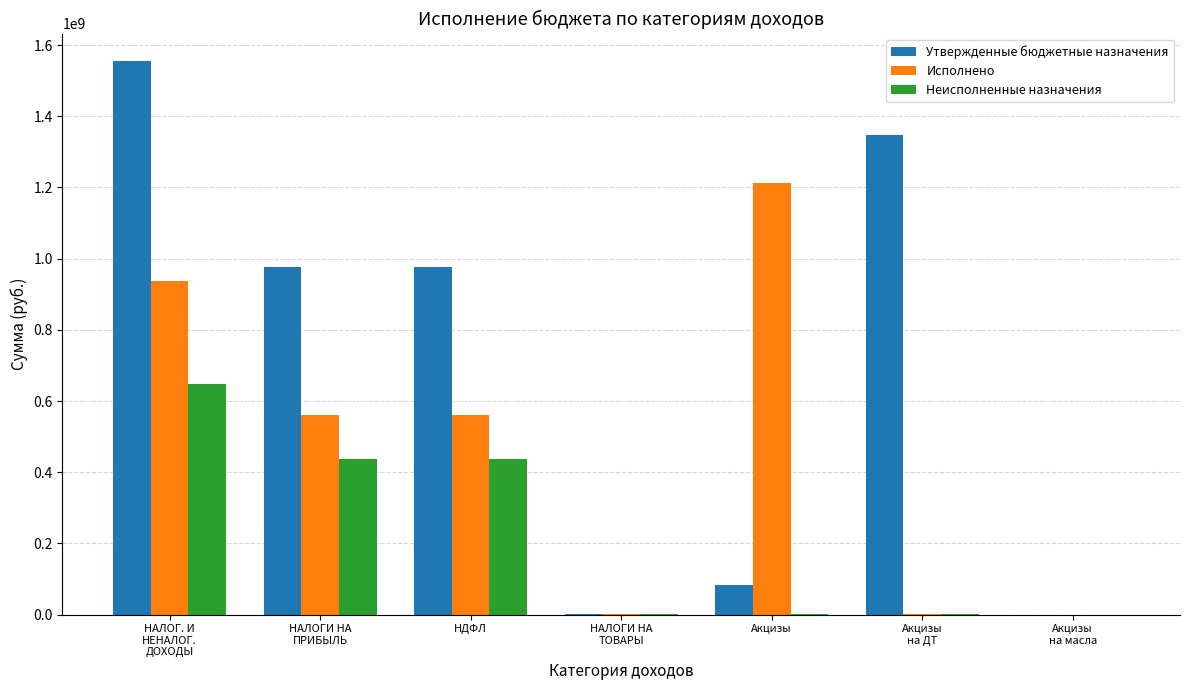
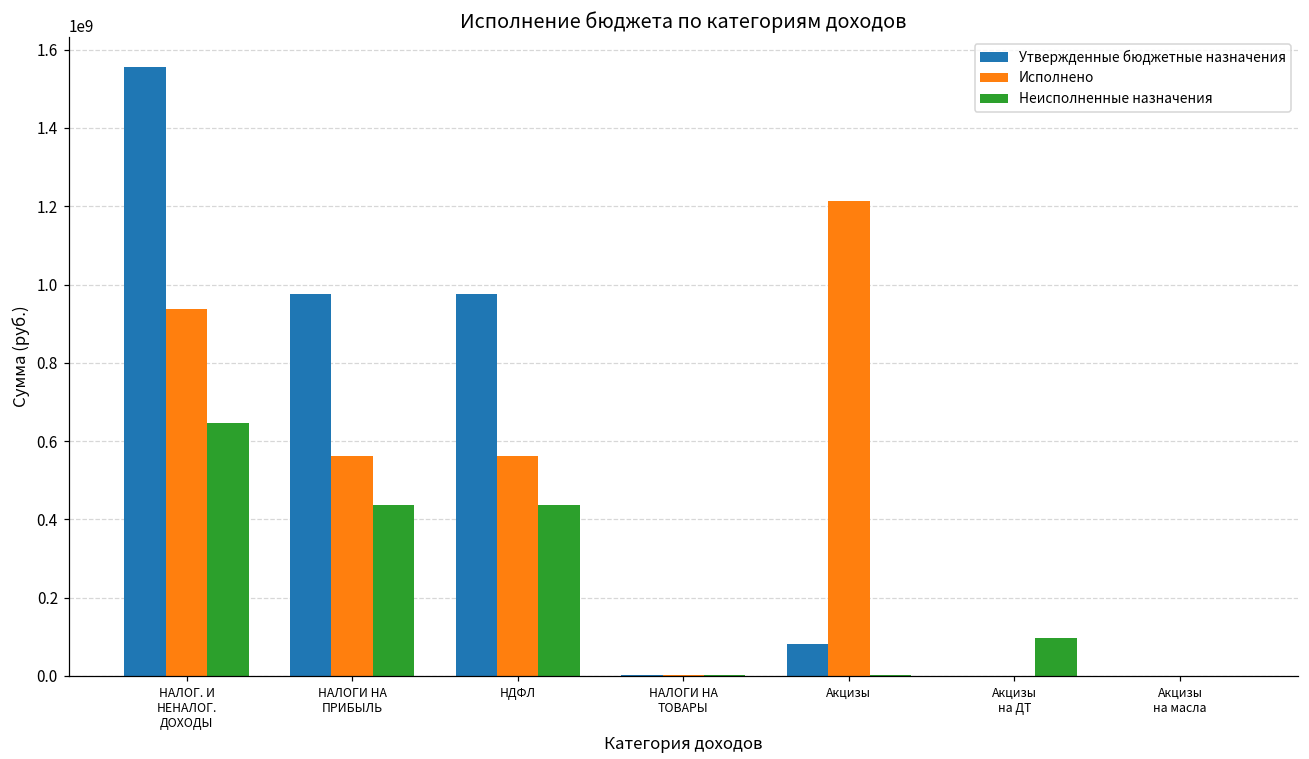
  {
    "Утвержденные бюджетные назначения": {
      "НАЛОГ. И НЕНАЛОГ. ДОХОДЫ": 1550000000,
      "НАЛОГИ НА ПРИБЫЛЬ": 980000000,
      "НДФЛ": 980000000,
      "Акцизы": 80000000,
-     "Акцизы на ДТ": 1350000000,
+     "Акцизы на ДТ": 0,
      "Акцизы на масла": 0
    },
    "Исполнено": {
      "НАЛОГ. И НЕНАЛОГ. ДОХОДЫ": 940000000,
      "НАЛОГИ НА ПРИБЫЛЬ": 560000000,
      "НДФЛ": 560000000,
      "Акцизы": 1210000000
    },
    "Неисполненные назначения": {
      "НАЛОГ. И НЕНАЛОГ. ДОХОДЫ": 650000000,
      "НАЛОГИ НА ПРИБЫЛЬ": 440000000,
      "НДФЛ": 440000000,
-     "Акцизы на ДТ": 0,
+     "Акцизы на ДТ": 100000000,
      "Акцизы на масла": 0
    }
  }
